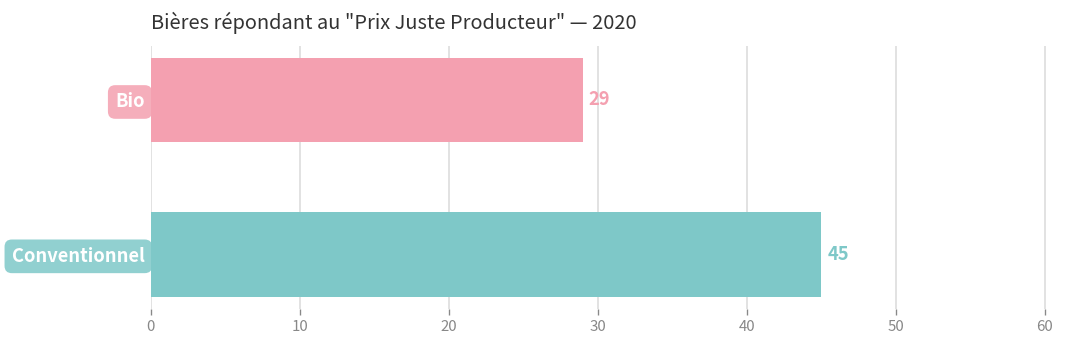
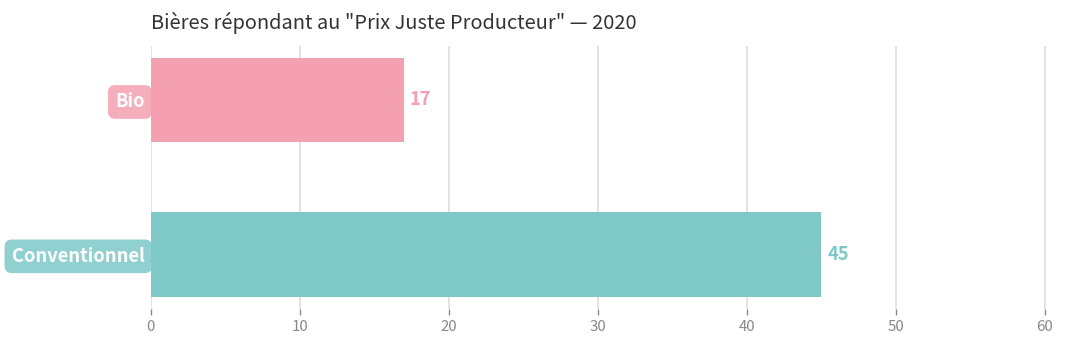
  {
-   "Bio": 29,
+   "Bio": 17,
    "Conventionnel": 45
  }
